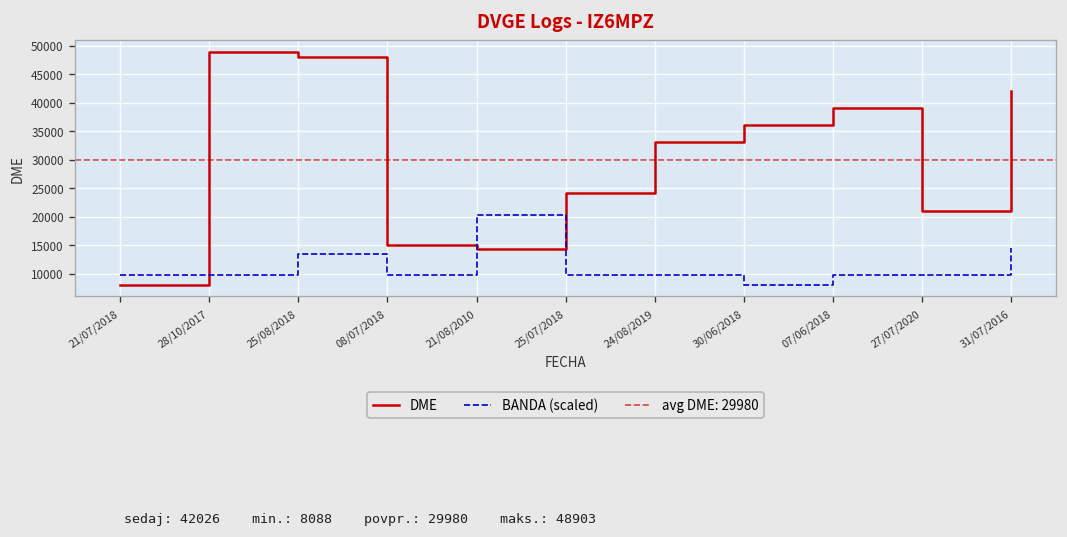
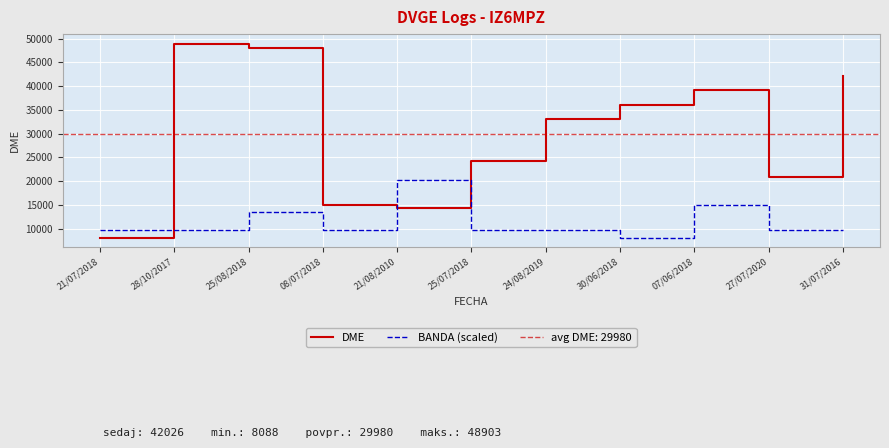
  {
    "DME": {
      "21/07/2018": 8000,
      "28/10/2017": 49000,
      "25/08/2018": 48000,
      "08/07/2018": 15000,
      "21/08/2010": 14000,
      "25/07/2018": 24000,
      "24/08/2019": 33000,
      "30/06/2018": 36000,
      "07/06/2018": 39000,
      "27/07/2020": 21000,
      "31/07/2016": 42000
    },
    "BANDA (scaled)": {
      "21/07/2018": 10000,
      "28/10/2017": 10000,
      "25/08/2018": 13000,
      "08/07/2018": 10000,
      "21/08/2010": 20000,
      "25/07/2018": 10000,
      "24/08/2019": 10000,
      "30/06/2018": 8000,
-     "07/06/2018": 10000,
+     "07/06/2018": 15000,
      "27/07/2020": 10000,
-     "31/07/2016": 14000
+     "31/07/2016": 10000
    }
  }
